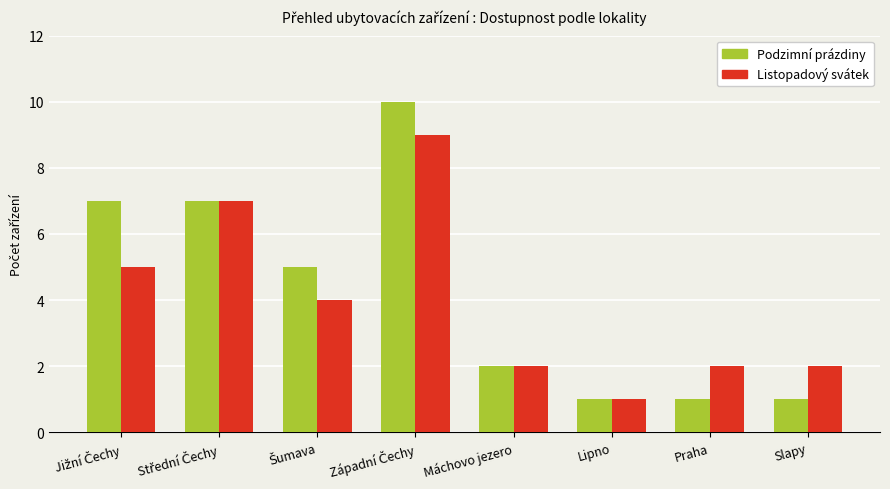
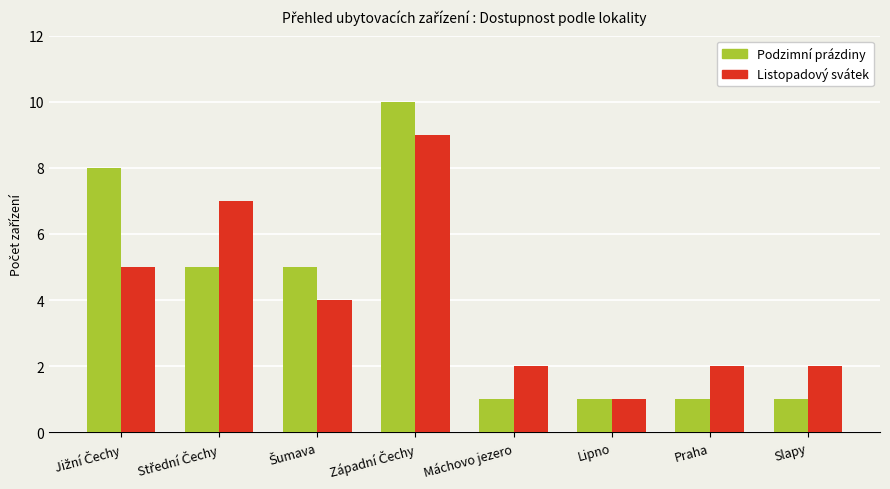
  {
    "Podzimní prázdiny": {
-     "Jižní Čechy": 7,
-     "Střední Čechy": 7,
+     "Jižní Čechy": 8,
+     "Střední Čechy": 5,
      "Šumava": 5,
      "Západní Čechy": 10,
-     "Máchovo jezero": 2,
+     "Máchovo jezero": 1,
      "Lipno": 1,
      "Praha": 1,
      "Slapy": 1
    },
    "Listopadový svátek": {
      "Jižní Čechy": 5,
      "Střední Čechy": 7,
      "Šumava": 4,
      "Západní Čechy": 9,
      "Máchovo jezero": 2,
      "Lipno": 1,
      "Praha": 2,
      "Slapy": 2
    }
  }
